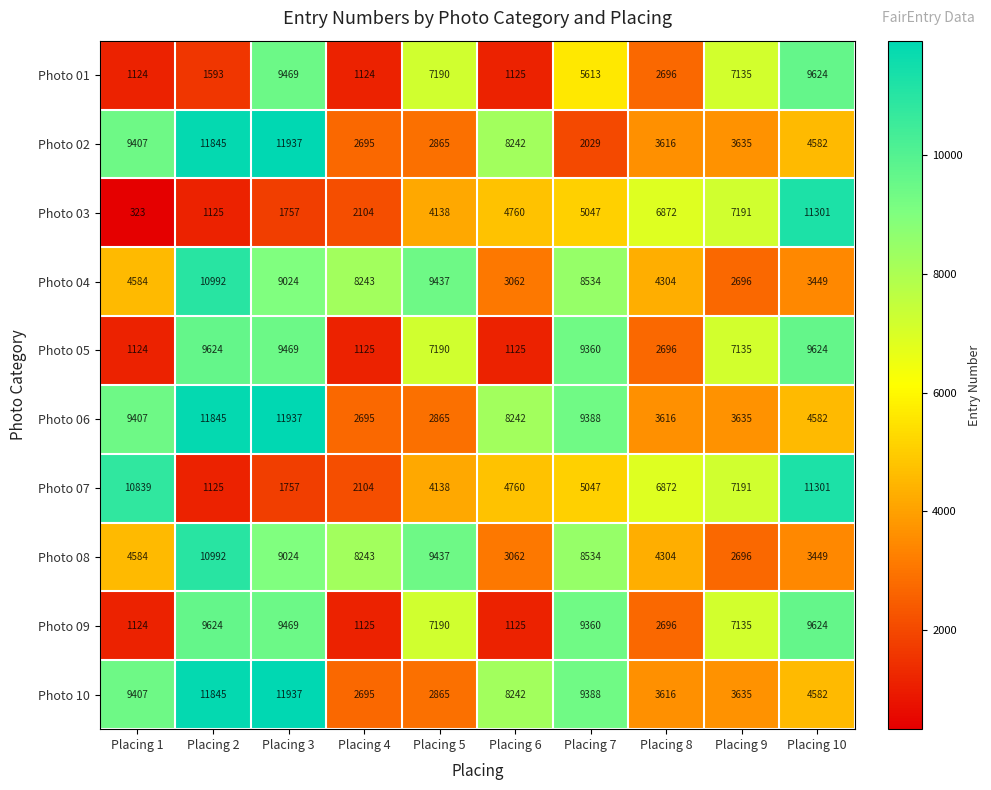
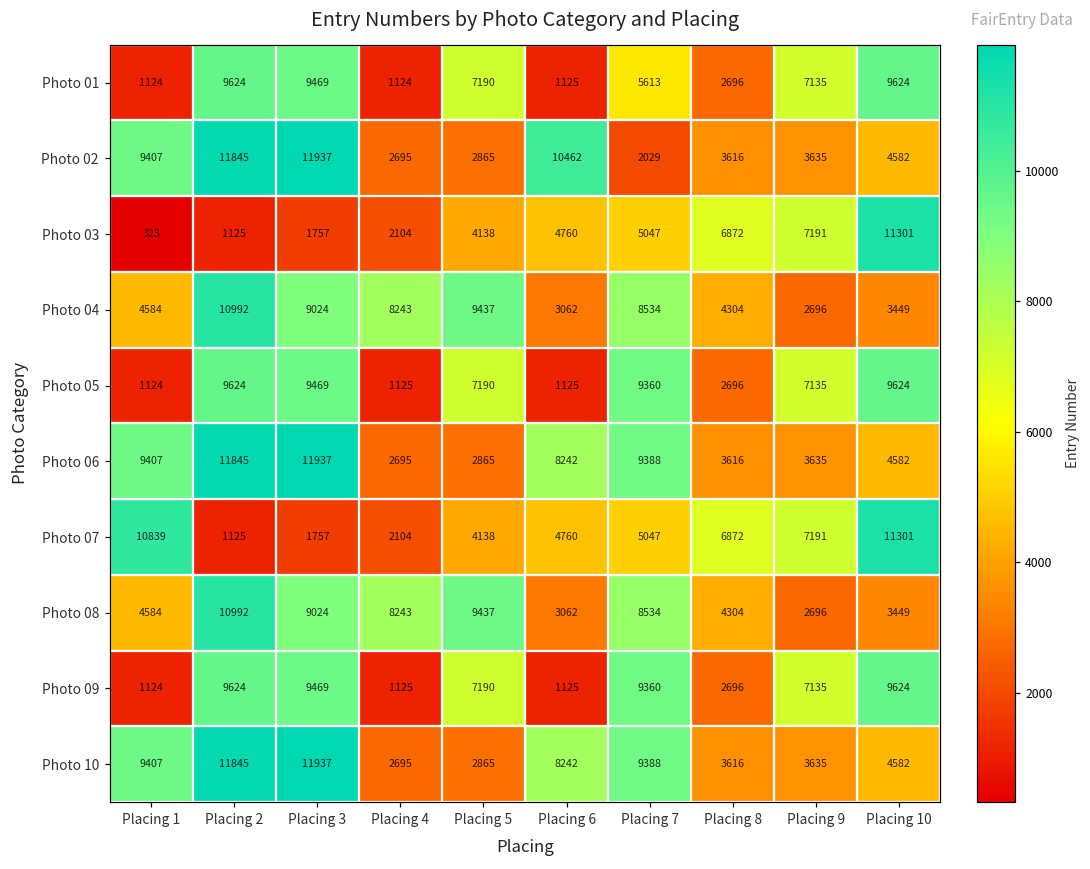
  {
    "Photo 01": {
      "Placing 1": 1124,
-     "Placing 2": 1593,
+     "Placing 2": 9624,
      "Placing 3": 9469,
      "Placing 4": 1124,
      "Placing 5": 7190,
      "Placing 6": 1125,
      "Placing 7": 5613,
      "Placing 8": 2696,
      "Placing 9": 7135,
      "Placing 10": 9624
    },
    "Photo 02": {
      "Placing 1": 9407,
      "Placing 2": 11845,
      "Placing 3": 11937,
      "Placing 4": 2695,
      "Placing 5": 2865,
-     "Placing 6": 8242,
+     "Placing 6": 10462,
      "Placing 7": 2029,
      "Placing 8": 3616,
      "Placing 9": 3635,
      "Placing 10": 4582
    },
    "Photo 03": {
      "Placing 1": 323,
      "Placing 2": 1125,
      "Placing 3": 1757,
      "Placing 4": 2104,
      "Placing 5": 4138,
      "Placing 6": 4760,
      "Placing 7": 5047,
      "Placing 8": 6872,
      "Placing 9": 7191,
      "Placing 10": 11301
    },
    "Photo 04": {
      "Placing 1": 4584,
      "Placing 2": 10992,
      "Placing 3": 9024,
      "Placing 4": 8243,
      "Placing 5": 9437,
      "Placing 6": 3062,
      "Placing 7": 8534,
      "Placing 8": 4304,
      "Placing 9": 2696,
      "Placing 10": 3449
    },
    "Photo 05": {
      "Placing 1": 1124,
      "Placing 2": 9624,
      "Placing 3": 9469,
      "Placing 4": 1125,
      "Placing 5": 7190,
      "Placing 6": 1125,
      "Placing 7": 9360,
      "Placing 8": 2696,
      "Placing 9": 7135,
      "Placing 10": 9624
    },
    "Photo 06": {
      "Placing 1": 9407,
      "Placing 2": 11845,
      "Placing 3": 11937,
      "Placing 4": 2695,
      "Placing 5": 2865,
      "Placing 6": 8242,
      "Placing 7": 9388,
      "Placing 8": 3616,
      "Placing 9": 3635,
      "Placing 10": 4582
    },
    "Photo 07": {
      "Placing 1": 10839,
      "Placing 2": 1125,
      "Placing 3": 1757,
      "Placing 4": 2104,
      "Placing 5": 4138,
      "Placing 6": 4760,
      "Placing 7": 5047,
      "Placing 8": 6872,
      "Placing 9": 7191,
      "Placing 10": 11301
    },
    "Photo 08": {
      "Placing 1": 4584,
      "Placing 2": 10992,
      "Placing 3": 9024,
      "Placing 4": 8243,
      "Placing 5": 9437,
      "Placing 6": 3062,
      "Placing 7": 8534,
      "Placing 8": 4304,
      "Placing 9": 2696,
      "Placing 10": 3449
    },
    "Photo 09": {
      "Placing 1": 1124,
      "Placing 2": 9624,
      "Placing 3": 9469,
      "Placing 4": 1125,
      "Placing 5": 7190,
      "Placing 6": 1125,
      "Placing 7": 9360,
      "Placing 8": 2696,
      "Placing 9": 7135,
      "Placing 10": 9624
    },
    "Photo 10": {
      "Placing 1": 9407,
      "Placing 2": 11845,
      "Placing 3": 11937,
      "Placing 4": 2695,
      "Placing 5": 2865,
      "Placing 6": 8242,
      "Placing 7": 9388,
      "Placing 8": 3616,
      "Placing 9": 3635,
      "Placing 10": 4582
    }
  }
